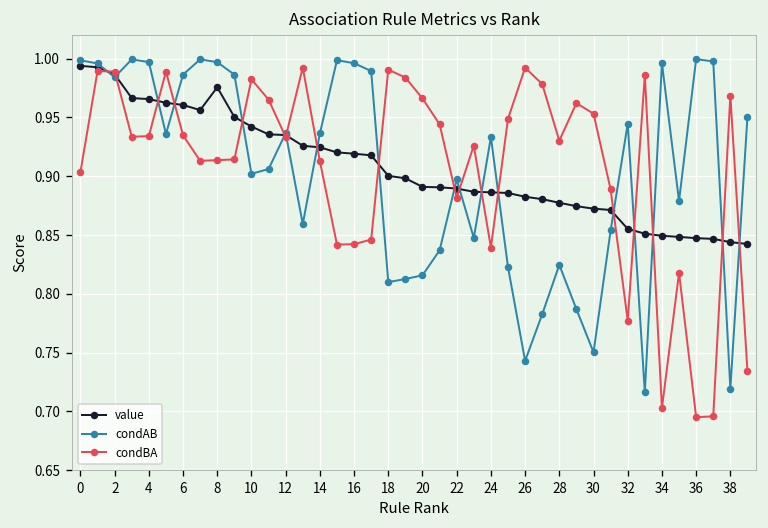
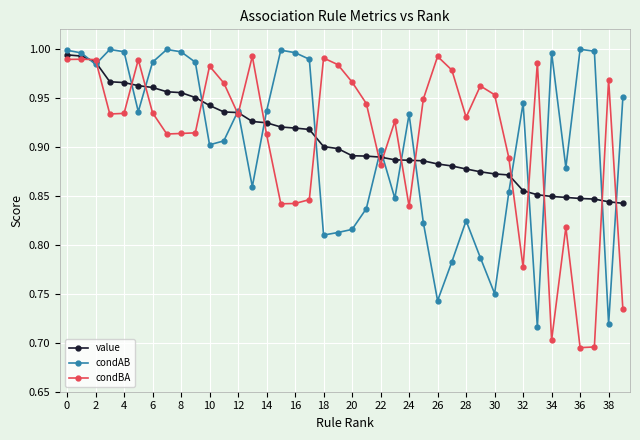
  {
    "value": {
      "0": 0.99,
      "4": 0.97,
      "6": 0.96,
-     "8": 0.98,
+     "8": 0.96,
      "10": 0.94,
      "14": 0.92,
      "16": 0.92,
      "18": 0.90,
      "20": 0.89,
      "22": 0.89,
      "24": 0.89,
      "26": 0.88,
      "28": 0.88,
      "30": 0.87,
      "32": 0.86,
      "34": 0.85,
      "36": 0.85,
      "38": 0.84
    },
    "condAB": {
      "0": 1.00,
      "4": 1.00,
      "6": 0.99,
      "8": 1.00,
      "10": 0.90,
      "14": 0.94,
      "16": 1.00,
      "18": 0.81,
      "20": 0.82,
      "22": 0.90,
      "24": 0.93,
      "26": 0.74,
      "28": 0.82,
      "30": 0.75,
      "32": 0.94,
      "34": 1.00,
      "36": 1.00,
      "38": 0.72
    },
    "condBA": {
-     "0": 0.90,
+     "0": 0.99,
      "4": 0.93,
      "6": 0.93,
      "8": 0.91,
      "10": 0.98,
      "14": 0.91,
      "16": 0.84,
      "18": 0.99,
      "20": 0.97,
      "22": 0.88,
      "24": 0.84,
      "26": 0.99,
      "28": 0.93,
      "30": 0.95,
      "32": 0.78,
      "34": 0.70,
      "36": 0.69,
      "38": 0.97
    }
  }
